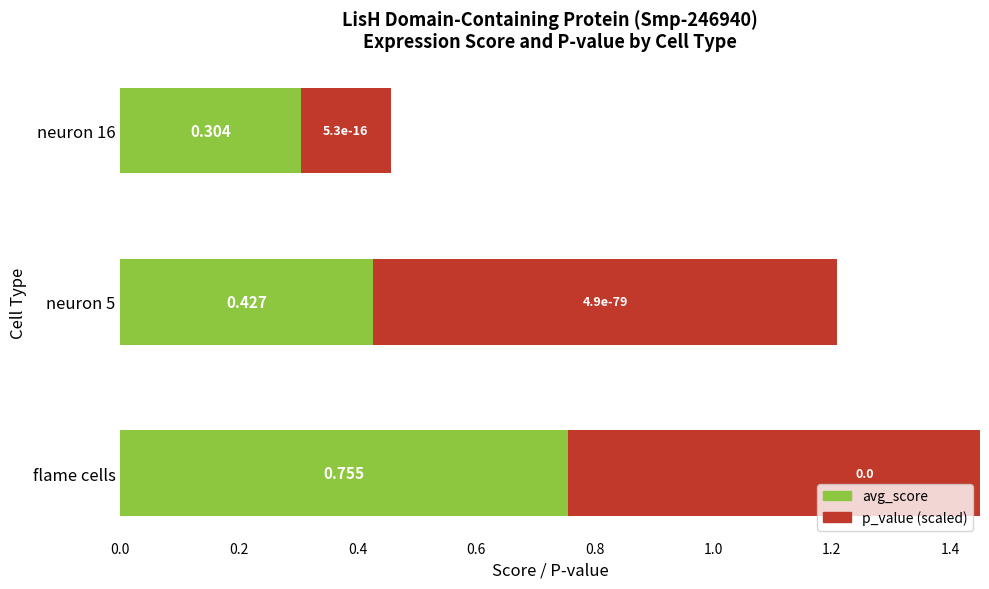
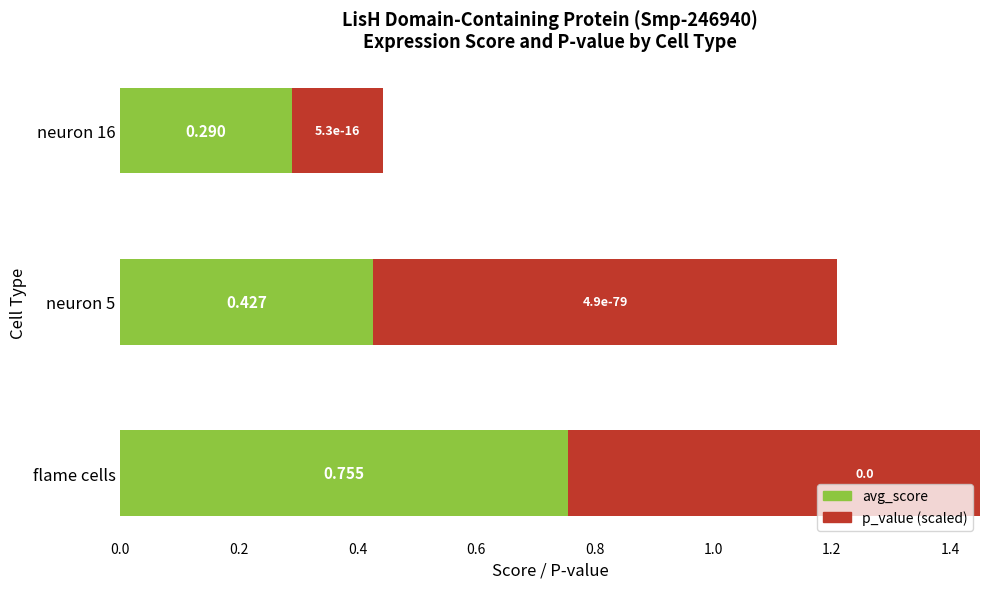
  {
    "avg_score": {
-     "neuron 16": "0.304",
+     "neuron 16": "0.290",
      "neuron 5": "0.427",
      "flame cells": "0.755"
    },
    "p_value (scaled)": {
      "neuron 16": "5.3e-16"
    }
  }
